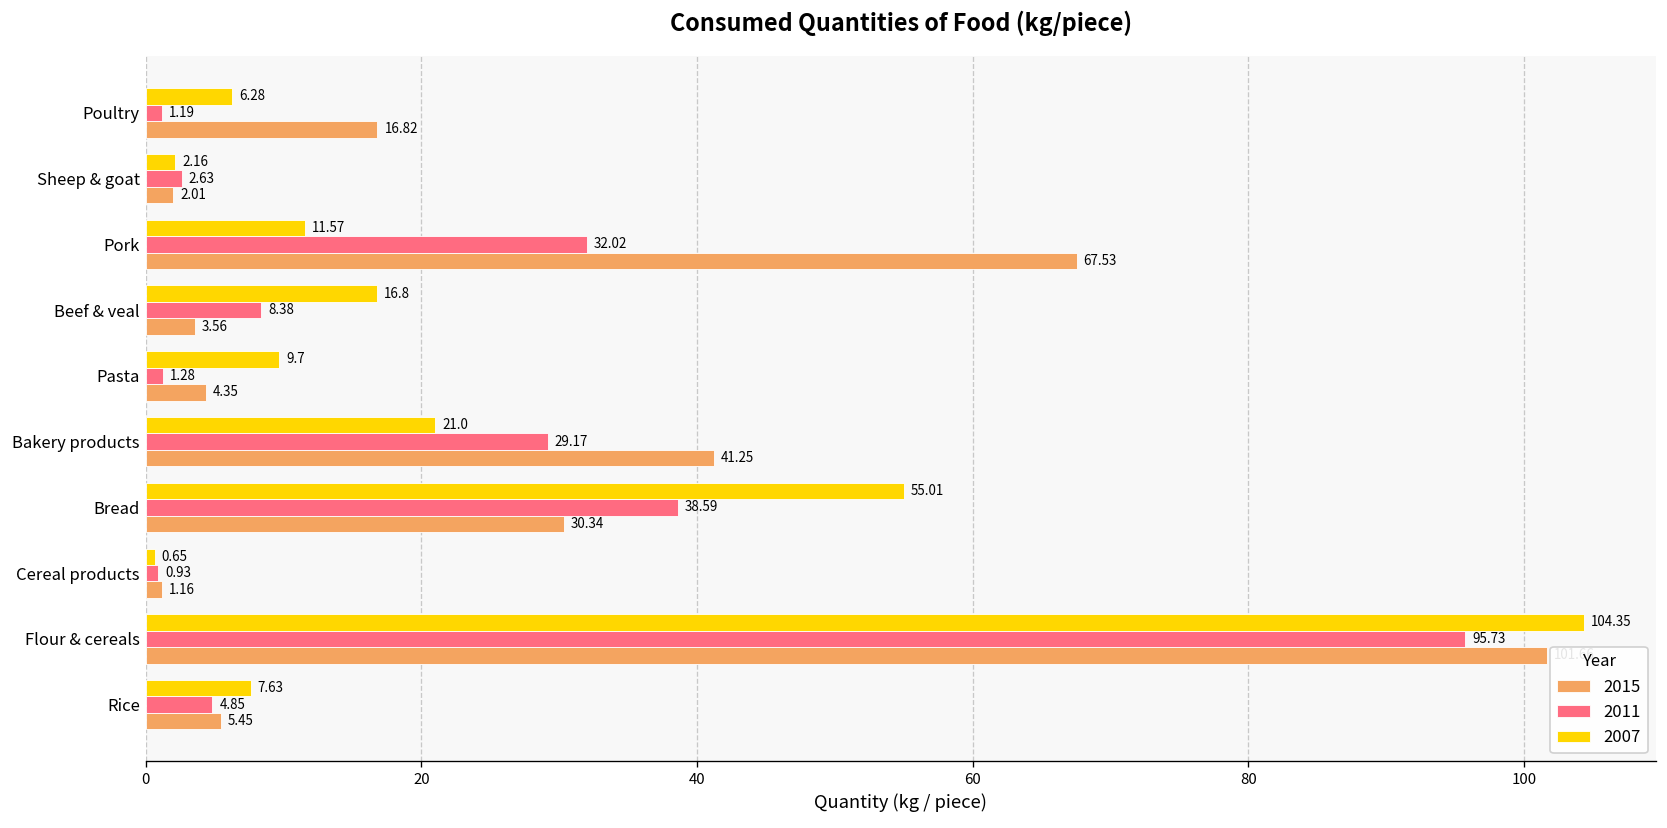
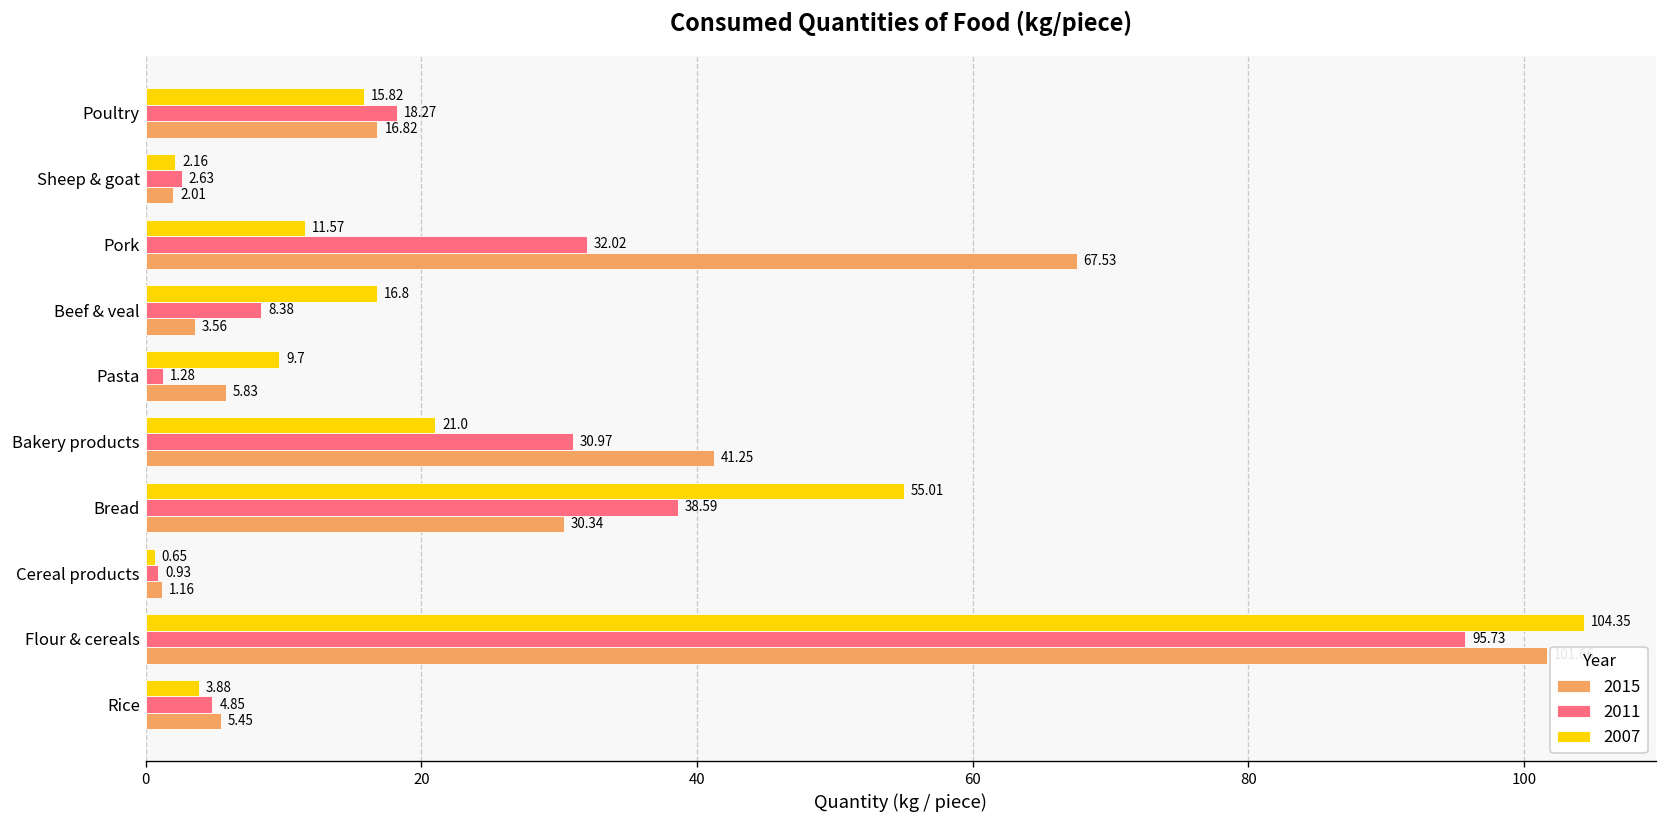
  {
    "2015": {
      "Poultry": 16.82,
      "Sheep & goat": 2.01,
      "Pork": 67.53,
      "Beef & veal": 3.56,
-     "Pasta": 4.35,
+     "Pasta": 5.83,
      "Bakery products": 41.25,
      "Bread": 30.34,
      "Cereal products": 1.16,
      "Rice": 5.45
    },
    "2011": {
-     "Poultry": 1.19,
+     "Poultry": 18.27,
      "Sheep & goat": 2.63,
      "Pork": 32.02,
      "Beef & veal": 8.38,
      "Pasta": 1.28,
-     "Bakery products": 29.17,
+     "Bakery products": 30.97,
      "Bread": 38.59,
      "Cereal products": 0.93,
      "Flour & cereals": 95.73,
      "Rice": 4.85
    },
    "2007": {
-     "Poultry": 6.28,
+     "Poultry": 15.82,
      "Sheep & goat": 2.16,
      "Pork": 11.57,
      "Beef & veal": 16.8,
      "Pasta": 9.7,
      "Bakery products": 21.0,
      "Bread": 55.01,
      "Cereal products": 0.65,
      "Flour & cereals": 104.35,
-     "Rice": 7.63
+     "Rice": 3.88
    }
  }
